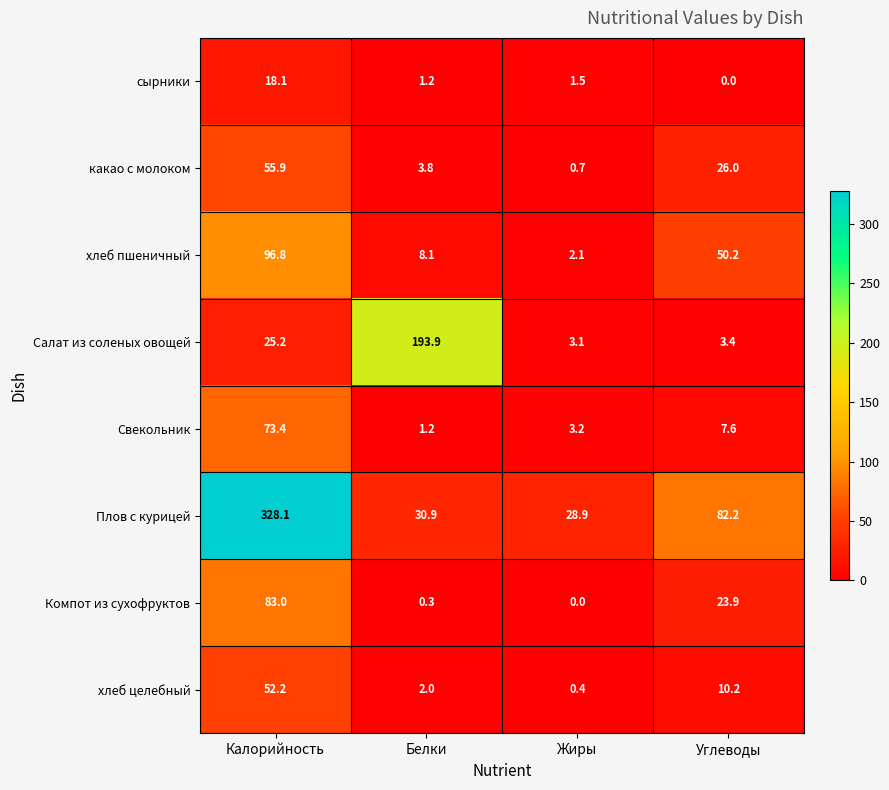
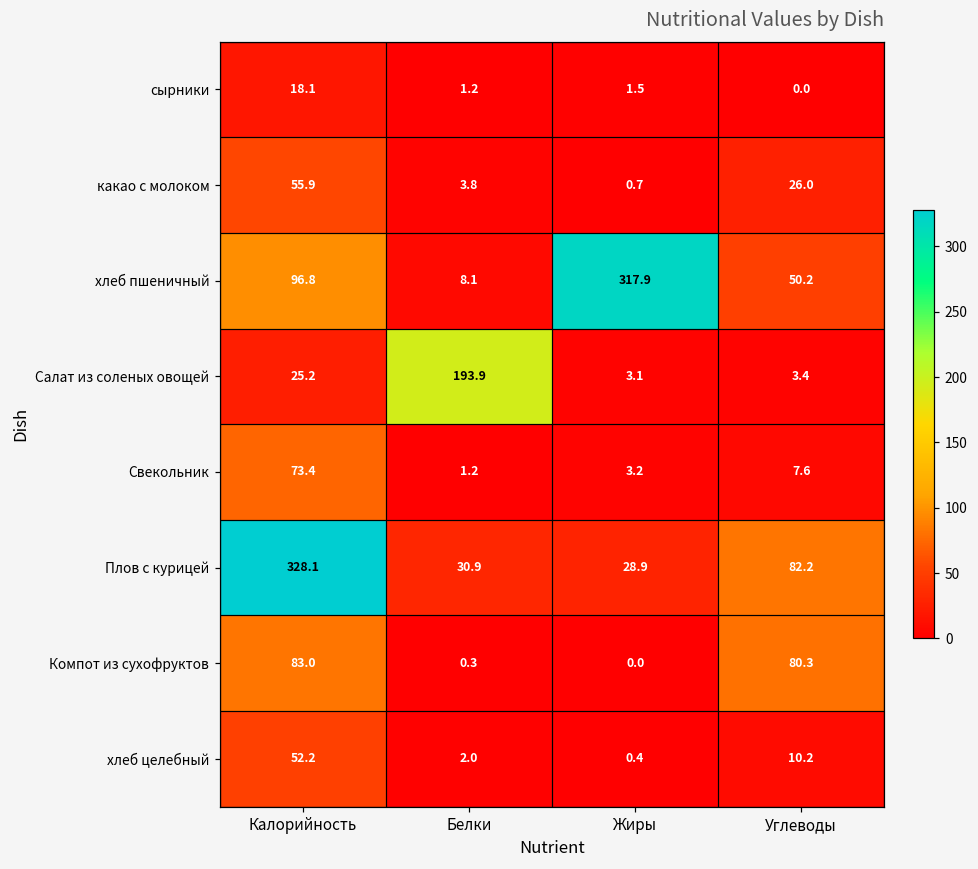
  {
    "сырники": {
      "Калорийность": 18.1,
      "Белки": 1.2,
      "Жиры": 1.5,
      "Углеводы": 0.0
    },
    "какао с молоком": {
      "Калорийность": 55.9,
      "Белки": 3.8,
      "Жиры": 0.7,
      "Углеводы": 26.0
    },
    "хлеб пшеничный": {
      "Калорийность": 96.8,
      "Белки": 8.1,
-     "Жиры": 2.1,
+     "Жиры": 317.9,
      "Углеводы": 50.2
    },
    "Салат из соленых овощей": {
      "Калорийность": 25.2,
      "Белки": 193.9,
      "Жиры": 3.1,
      "Углеводы": 3.4
    },
    "Свекольник": {
      "Калорийность": 73.4,
      "Белки": 1.2,
      "Жиры": 3.2,
      "Углеводы": 7.6
    },
    "Плов с курицей": {
      "Калорийность": 328.1,
      "Белки": 30.9,
      "Жиры": 28.9,
      "Углеводы": 82.2
    },
    "Компот из сухофруктов": {
      "Калорийность": 83.0,
      "Белки": 0.3,
      "Жиры": 0.0,
-     "Углеводы": 23.9
+     "Углеводы": 80.3
    },
    "хлеб целебный": {
      "Калорийность": 52.2,
      "Белки": 2.0,
      "Жиры": 0.4,
      "Углеводы": 10.2
    }
  }
